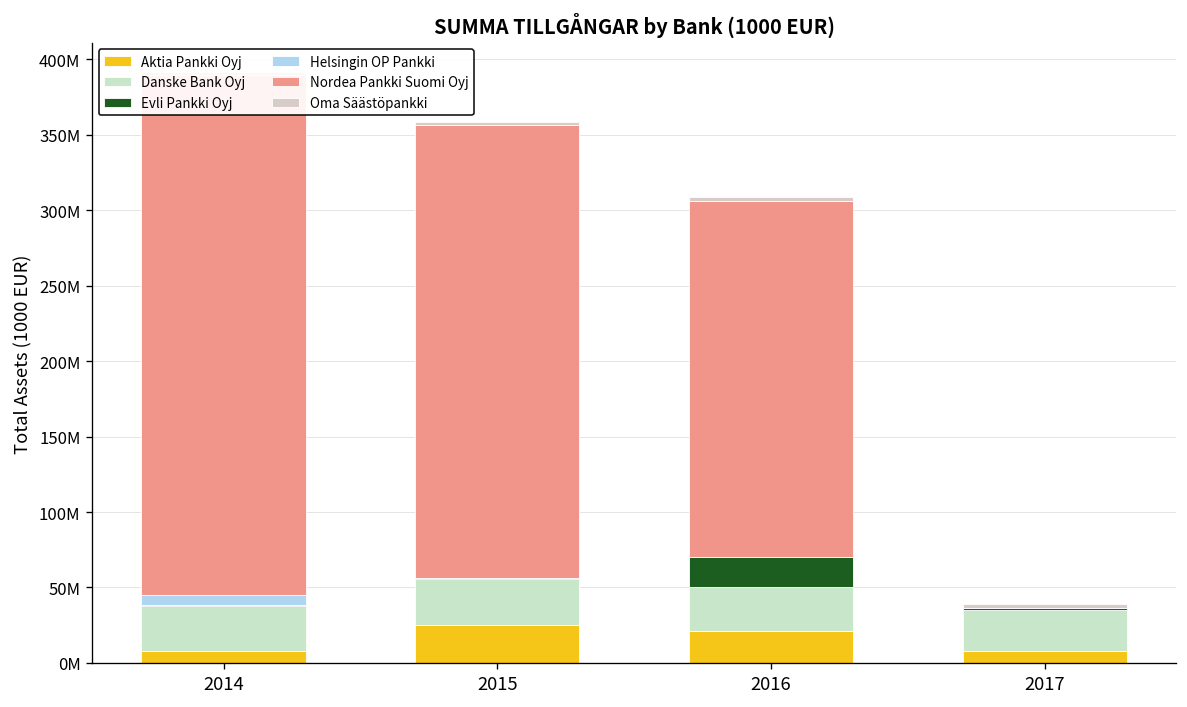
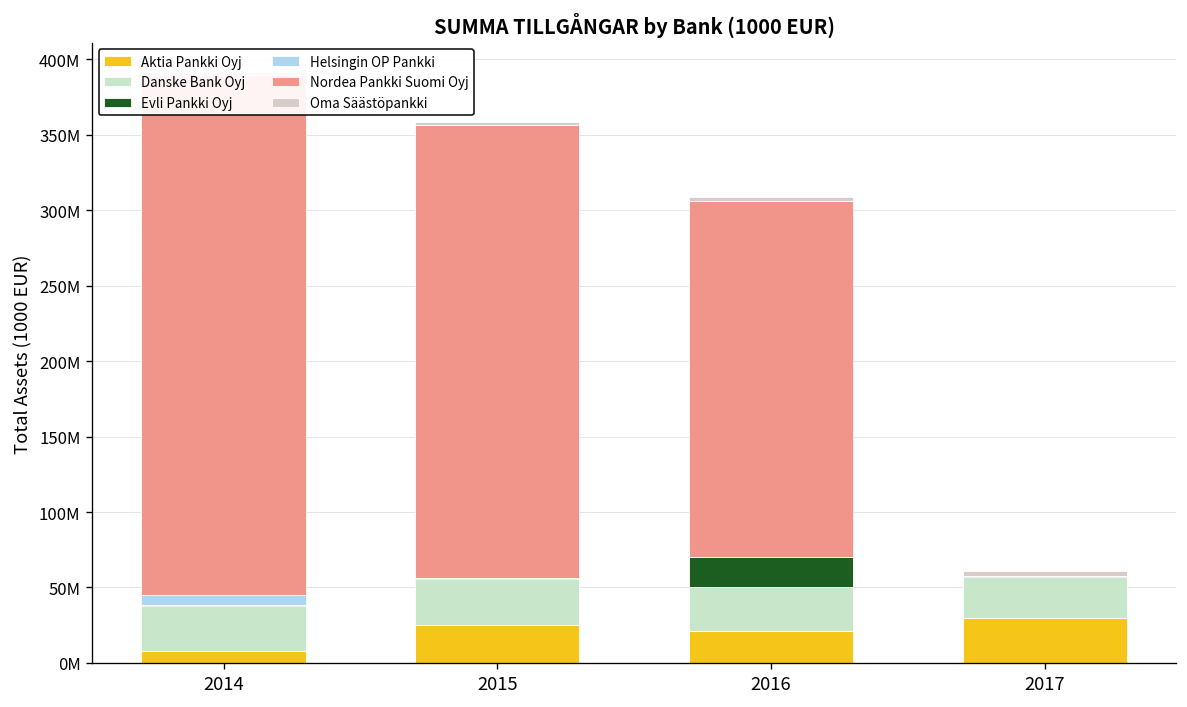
  {
    "Aktia Pankki Oyj": {
      "2014": 8000000,
      "2015": 25000000,
      "2016": 21000000,
-     "2017": 8000000
+     "2017": 30000000
    },
    "Evli Pankki Oyj": {
      "2016": 20000000
    },
    "Nordea Pankki Suomi Oyj": {
      "2015": 300000000,
      "2016": 236000000,
      "2017": 0
    }
  }
